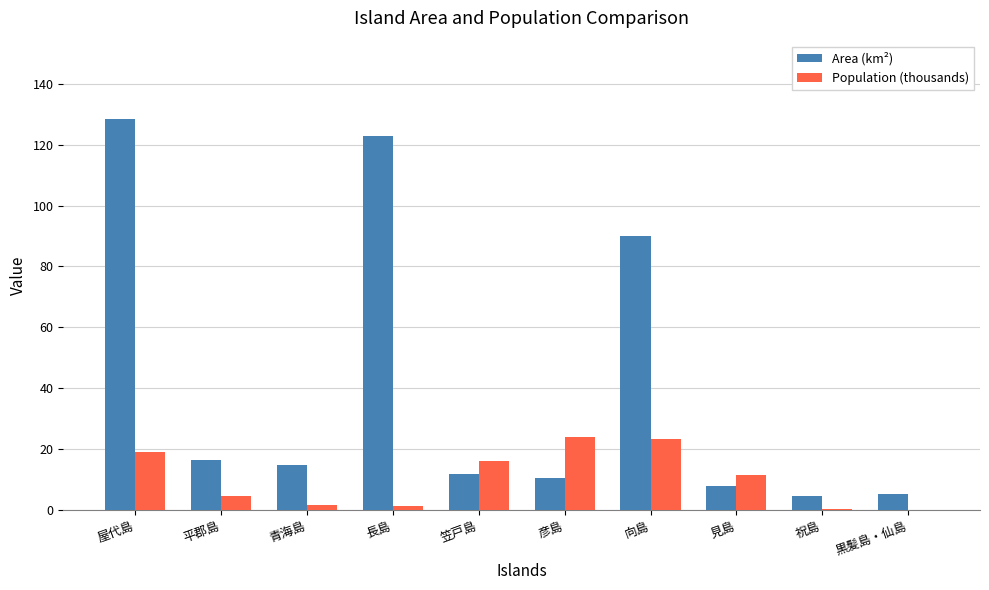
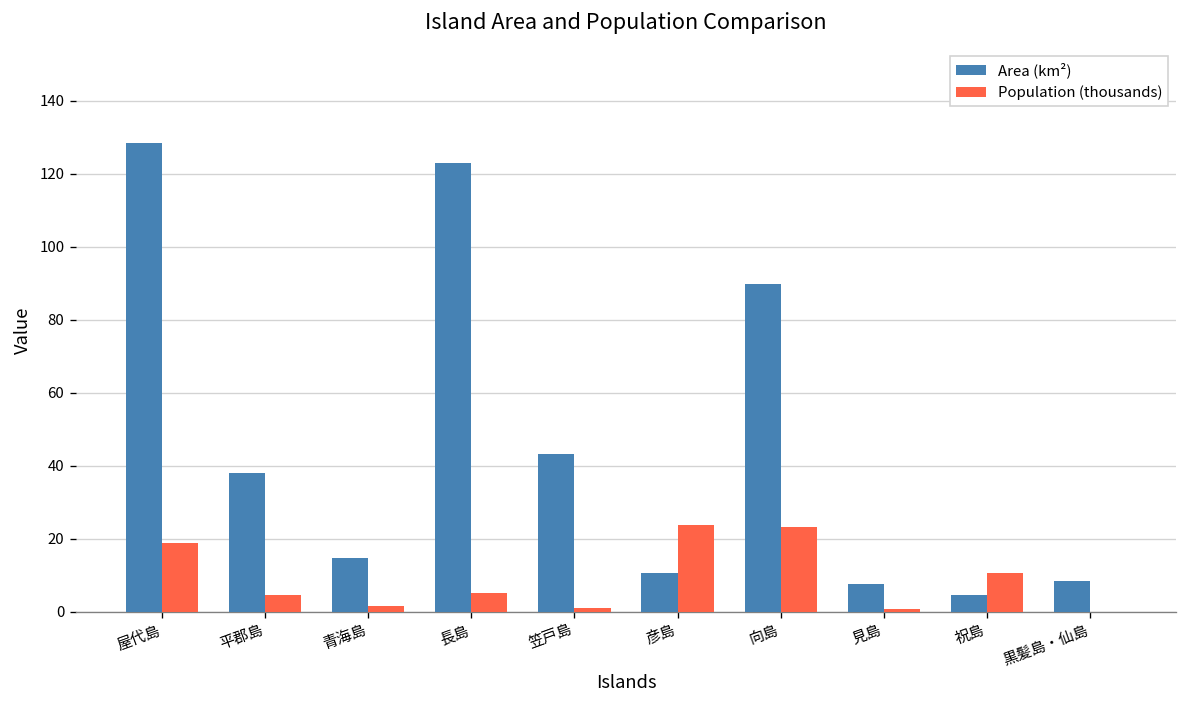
  {
    "Area (km²)": {
      "屋代島": 128,
-     "平郡島": 17,
+     "平郡島": 38,
      "青海島": 15,
      "長島": 123,
-     "笠戸島": 12,
+     "笠戸島": 43,
      "彦島": 11,
      "向島": 90,
      "見島": 8,
      "祝島": 5,
-     "黒髪島・仙島": 5
+     "黒髪島・仙島": 9
    },
    "Population (thousands)": {
      "屋代島": 19,
      "平郡島": 5,
      "青海島": 2,
-     "長島": 1,
-     "笠戸島": 16,
+     "長島": 5,
+     "笠戸島": 1,
      "彦島": 24,
      "向島": 23,
-     "見島": 11,
-     "祝島": 0,
+     "見島": 1,
+     "祝島": 11,
      "黒髪島・仙島": 0
    }
  }
